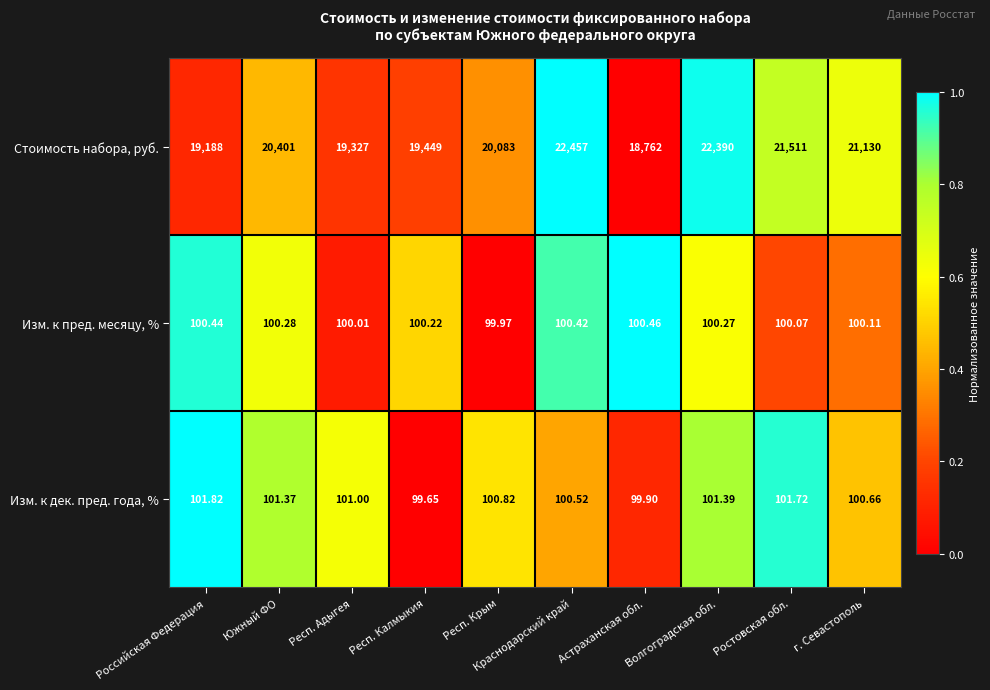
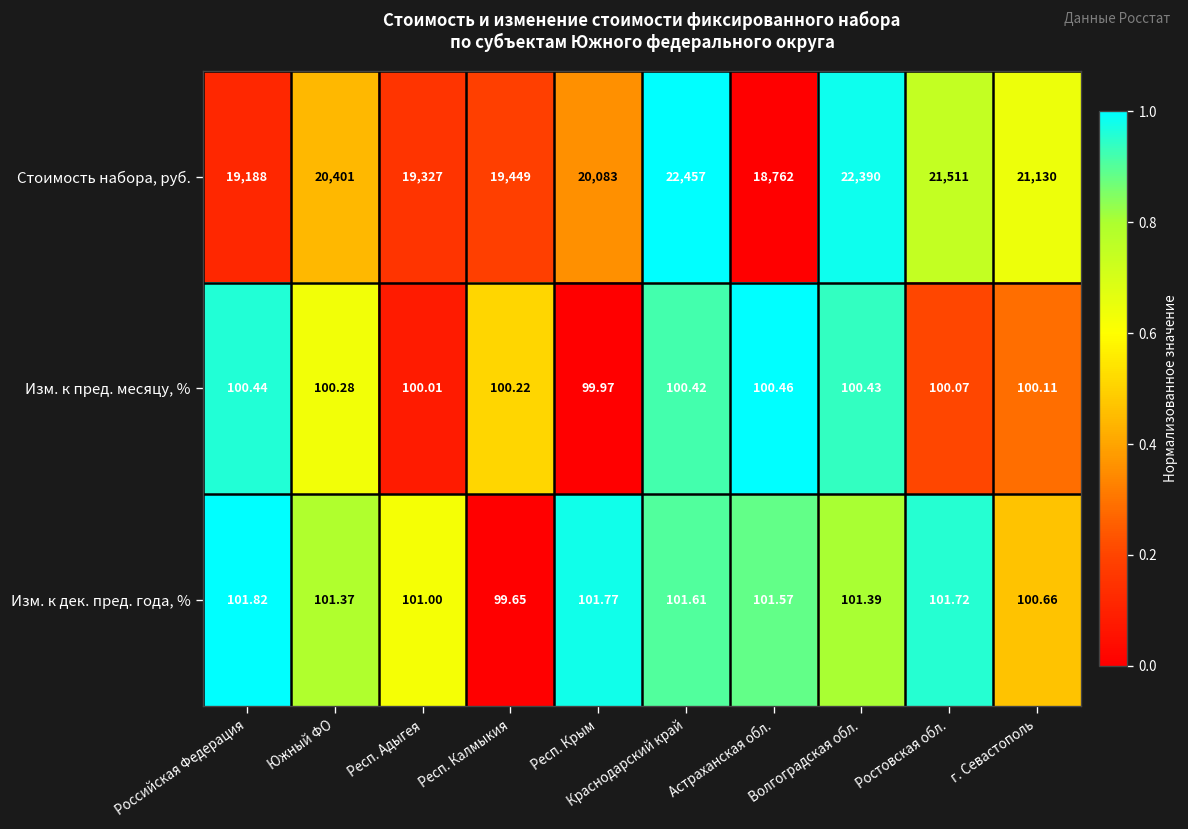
  {
    "Стоимость набора, руб.": {
      "Российская Федерация": "19,188",
      "Южный ФО": "20,401",
      "Респ. Адыгея": "19,327",
      "Респ. Калмыкия": "19,449",
      "Респ. Крым": "20,083",
      "Краснодарский край": "22,457",
      "Астраханская обл.": "18,762",
      "Волгоградская обл.": "22,390",
      "Ростовская обл.": "21,511",
      "г. Севастополь": "21,130"
    },
    "Изм. к пред. месяцу, %": {
      "Российская Федерация": "100.44",
      "Южный ФО": "100.28",
      "Респ. Адыгея": "100.01",
      "Респ. Калмыкия": "100.22",
      "Респ. Крым": "99.97",
      "Краснодарский край": "100.42",
      "Астраханская обл.": "100.46",
-     "Волгоградская обл.": "100.27",
+     "Волгоградская обл.": "100.43",
      "Ростовская обл.": "100.07",
      "г. Севастополь": "100.11"
    },
    "Изм. к дек. пред. года, %": {
      "Российская Федерация": "101.82",
      "Южный ФО": "101.37",
      "Респ. Адыгея": "101.00",
      "Респ. Калмыкия": "99.65",
-     "Респ. Крым": "100.82",
-     "Краснодарский край": "100.52",
-     "Астраханская обл.": "99.90",
+     "Респ. Крым": "101.77",
+     "Краснодарский край": "101.61",
+     "Астраханская обл.": "101.57",
      "Волгоградская обл.": "101.39",
      "Ростовская обл.": "101.72",
      "г. Севастополь": "100.66"
    }
  }
